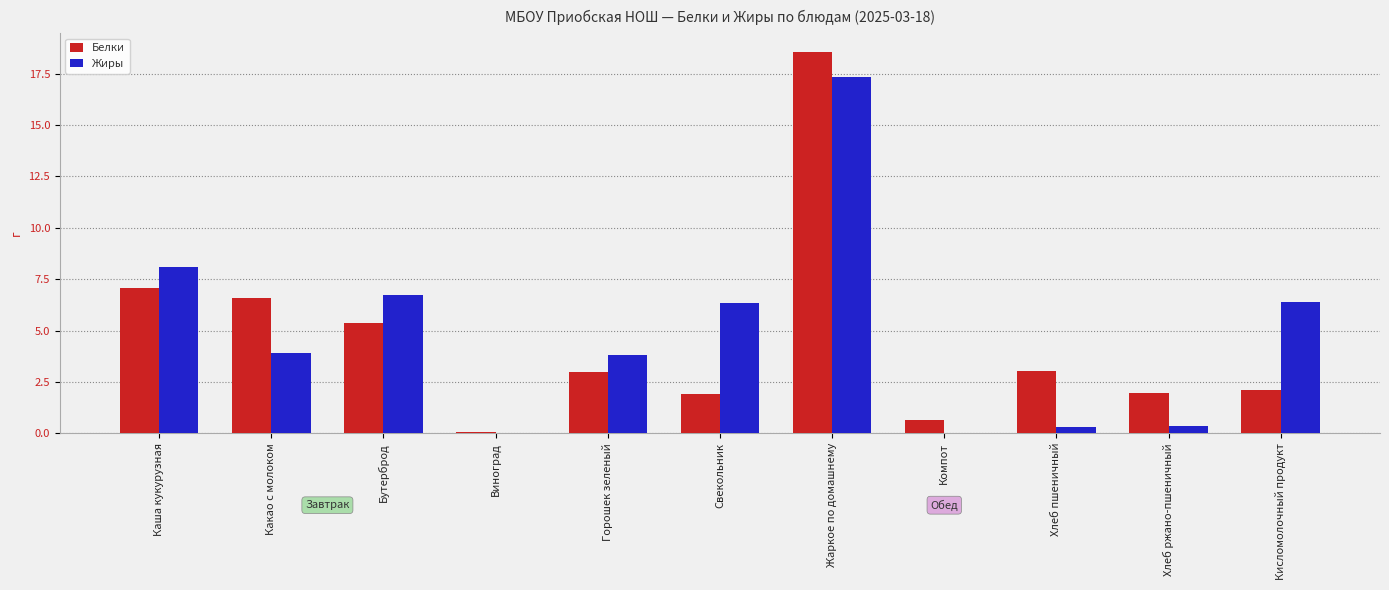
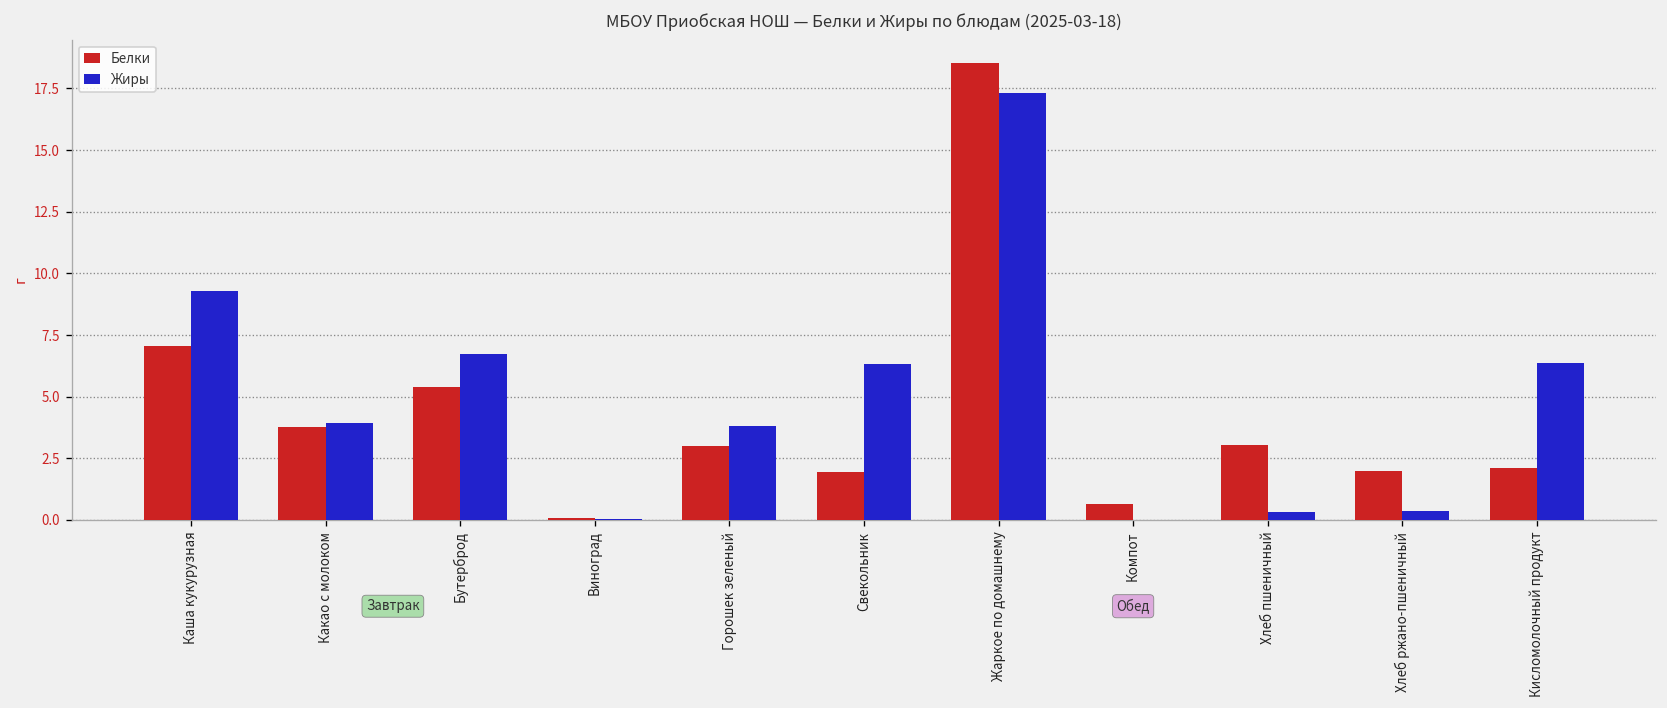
  {
    "Белки": {
      "Каша кукурузная": 7.1,
-     "Какао с молоком": 6.6,
+     "Какао с молоком": 3.8,
      "Бутерброд": 5.4,
      "Горошек зеленый": 3.0,
      "Свекольник": 1.9,
      "Жаркое по домашнему": 18.5,
      "Компот": 0.6,
      "Хлеб пшеничный": 3.0,
      "Хлеб ржано-пшеничный": 2.0,
      "Кисломолочный продукт": 2.1
    },
    "Жиры": {
-     "Каша кукурузная": 8.1,
+     "Каша кукурузная": 9.3,
      "Какао с молоком": 3.9,
      "Бутерброд": 6.7,
      "Горошек зеленый": 3.8,
      "Свекольник": 6.3,
      "Жаркое по домашнему": 17.3,
      "Компот": 0.0,
      "Хлеб пшеничный": 0.3,
      "Хлеб ржано-пшеничный": 0.4,
      "Кисломолочный продукт": 6.4
    }
  }
